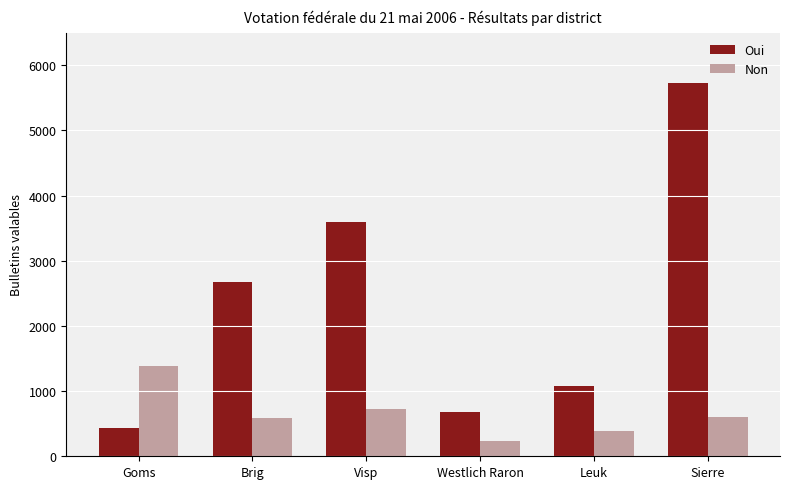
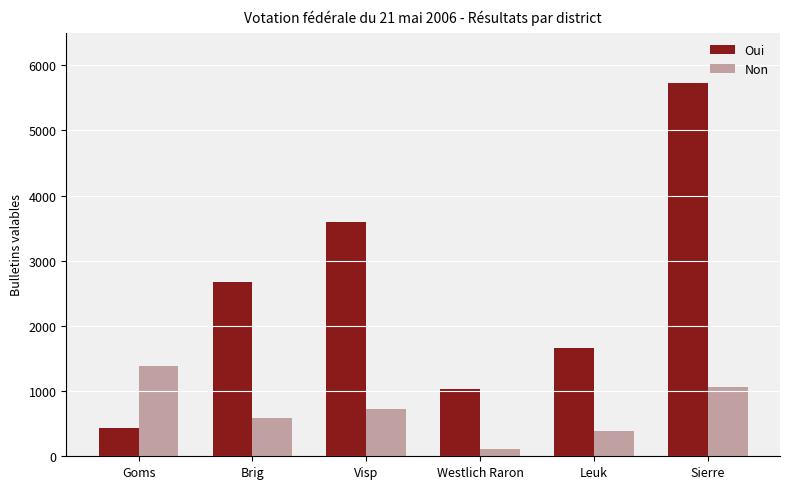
  {
    "Oui": {
      "Goms": 400,
      "Brig": 2700,
      "Visp": 3600,
-     "Westlich Raron": 700,
-     "Leuk": 1100,
+     "Westlich Raron": 1000,
+     "Leuk": 1700,
      "Sierre": 5700
    },
    "Non": {
      "Goms": 1400,
      "Brig": 600,
      "Visp": 700,
-     "Westlich Raron": 200,
+     "Westlich Raron": 100,
      "Leuk": 400,
-     "Sierre": 600
+     "Sierre": 1100
    }
  }
